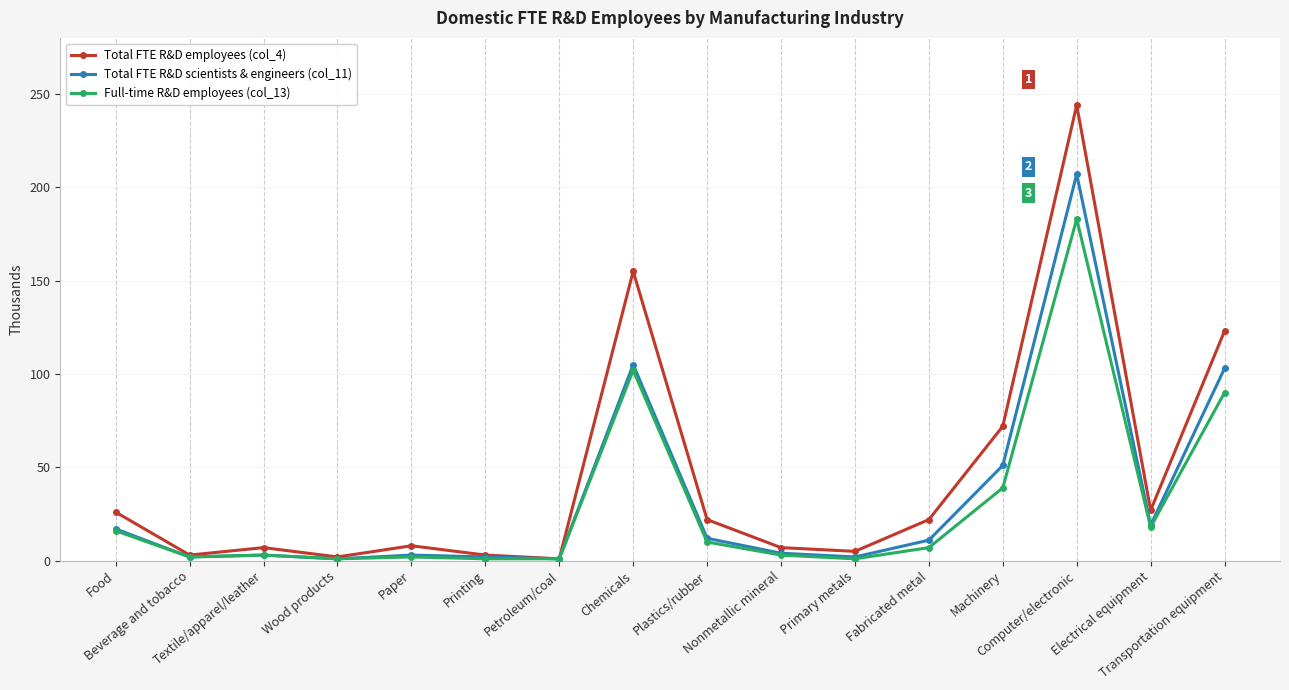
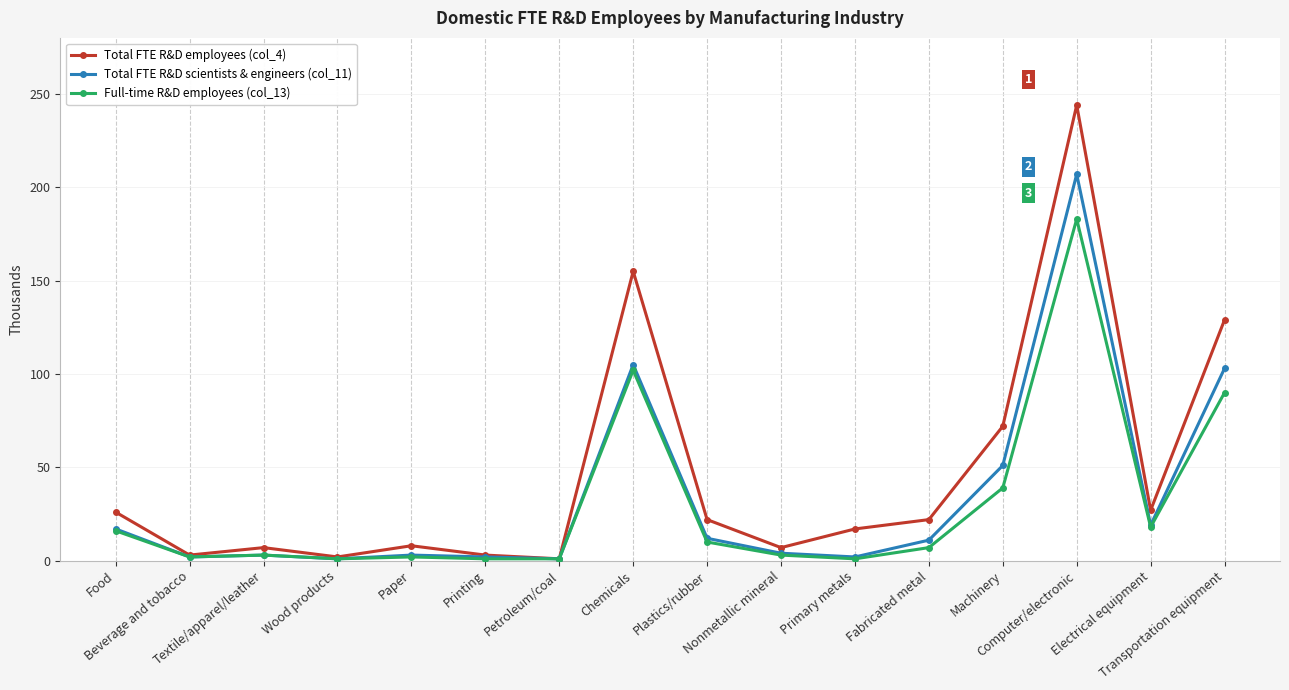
  {
    "Total FTE R&D employees (col_4)": {
      "Food": 26,
      "Textile/apparel/leather": 7,
      "Paper": 8,
      "Chemicals": 155,
      "Plastics/rubber": 22,
      "Nonmetallic mineral": 7,
-     "Primary metals": 5,
+     "Primary metals": 17,
      "Fabricated metal": 22,
      "Machinery": 72,
      "Computer/electronic": 244,
      "Electrical equipment": 27,
-     "Transportation equipment": 123
+     "Transportation equipment": 129
    },
    "Total FTE R&D scientists & engineers (col_11)": {
      "Chemicals": 105,
      "Plastics/rubber": 12,
      "Fabricated metal": 11,
      "Machinery": 51,
      "Computer/electronic": 207,
      "Transportation equipment": 103
    },
    "Full-time R&D employees (col_13)": {
      "Chemicals": 102,
      "Plastics/rubber": 10,
      "Fabricated metal": 7,
      "Machinery": 39,
      "Computer/electronic": 183,
      "Transportation equipment": 90
    }
  }
